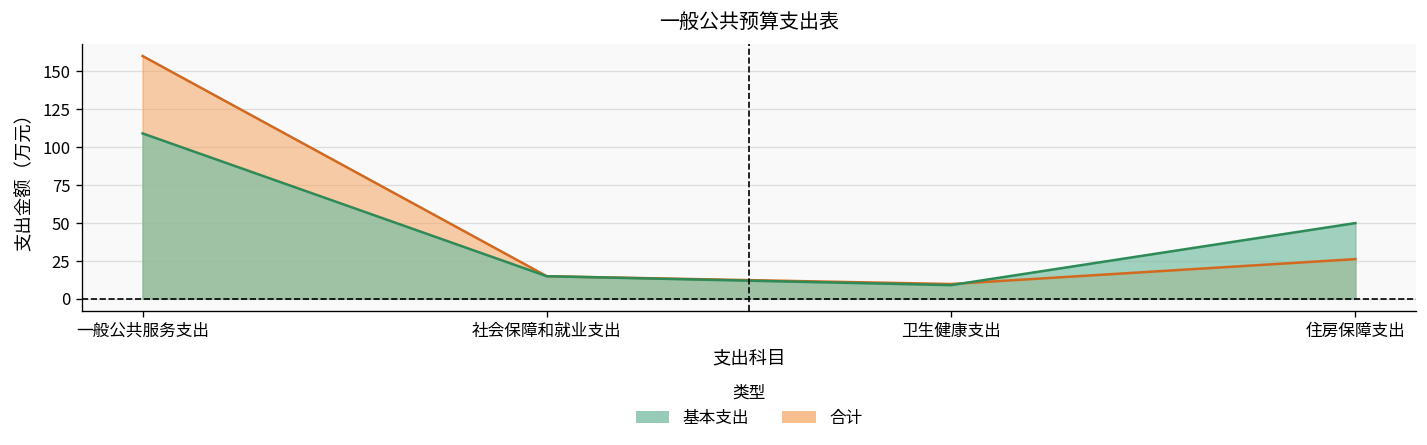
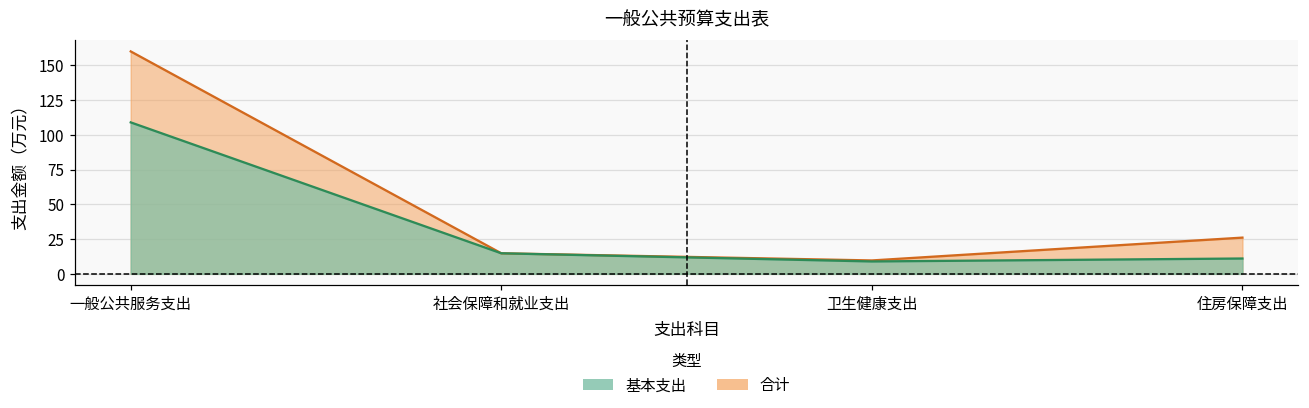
  {
    "合计": {
      "一般公共服务支出": 160,
      "住房保障支出": 26
    },
    "基本支出": {
      "一般公共服务支出": 109,
-     "住房保障支出": 50
+     "住房保障支出": 11
    }
  }
